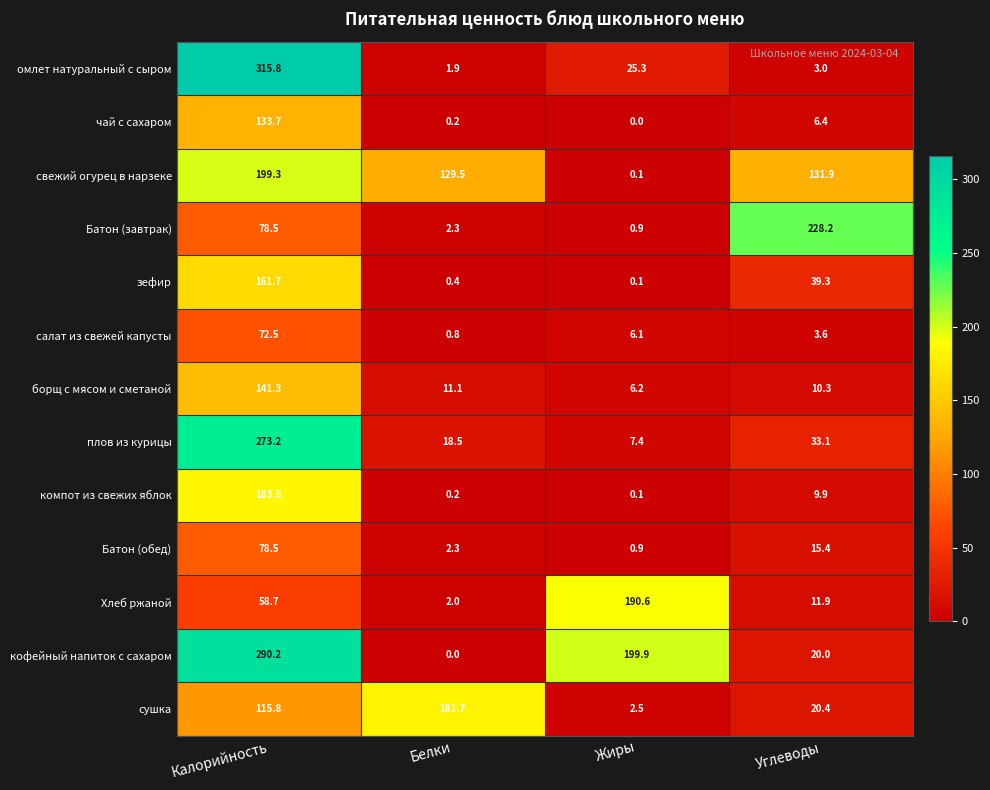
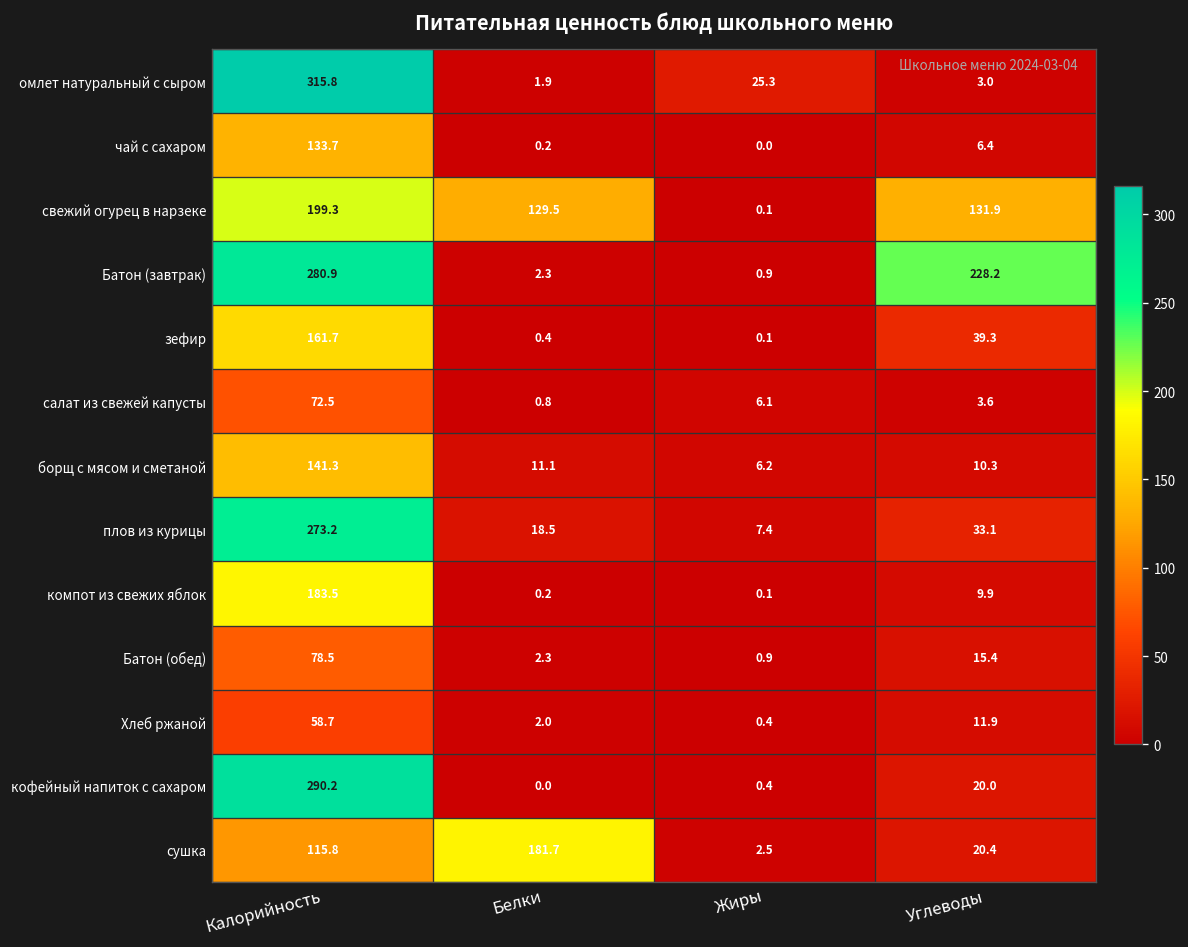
  {
    "омлет натуральный с сыром": {
      "Калорийность": 315.8,
      "Белки": 1.9,
      "Жиры": 25.3
    },
    "чай с сахаром": {
      "Калорийность": 133.7,
      "Белки": 0.2,
      "Жиры": 0.0,
      "Углеводы": 6.4
    },
    "свежий огурец в нарзеке": {
      "Калорийность": 199.3,
      "Белки": 129.5,
      "Жиры": 0.1,
      "Углеводы": 131.9
    },
    "Батон (завтрак)": {
-     "Калорийность": 78.5,
+     "Калорийность": 280.9,
      "Белки": 2.3,
      "Жиры": 0.9,
      "Углеводы": 228.2
    },
    "зефир": {
      "Калорийность": 161.7,
      "Белки": 0.4,
      "Жиры": 0.1,
      "Углеводы": 39.3
    },
    "салат из свежей капусты": {
      "Калорийность": 72.5,
      "Белки": 0.8,
      "Жиры": 6.1,
      "Углеводы": 3.6
    },
    "борщ с мясом и сметаной": {
      "Калорийность": 141.3,
      "Белки": 11.1,
      "Жиры": 6.2,
      "Углеводы": 10.3
    },
    "плов из курицы": {
      "Калорийность": 273.2,
      "Белки": 18.5,
      "Жиры": 7.4,
      "Углеводы": 33.1
    },
    "компот из свежих яблок": {
      "Калорийность": 183.5,
      "Белки": 0.2,
      "Жиры": 0.1,
      "Углеводы": 9.9
    },
    "Батон (обед)": {
      "Калорийность": 78.5,
      "Белки": 2.3,
      "Жиры": 0.9,
      "Углеводы": 15.4
    },
    "Хлеб ржаной": {
      "Калорийность": 58.7,
      "Белки": 2.0,
-     "Жиры": 190.6,
+     "Жиры": 0.4,
      "Углеводы": 11.9
    },
    "кофейный напиток с сахаром": {
      "Калорийность": 290.2,
      "Белки": 0.0,
-     "Жиры": 199.9,
+     "Жиры": 0.4,
      "Углеводы": 20.0
    },
    "сушка": {
      "Калорийность": 115.8,
      "Белки": 181.7,
      "Жиры": 2.5,
      "Углеводы": 20.4
    }
  }
